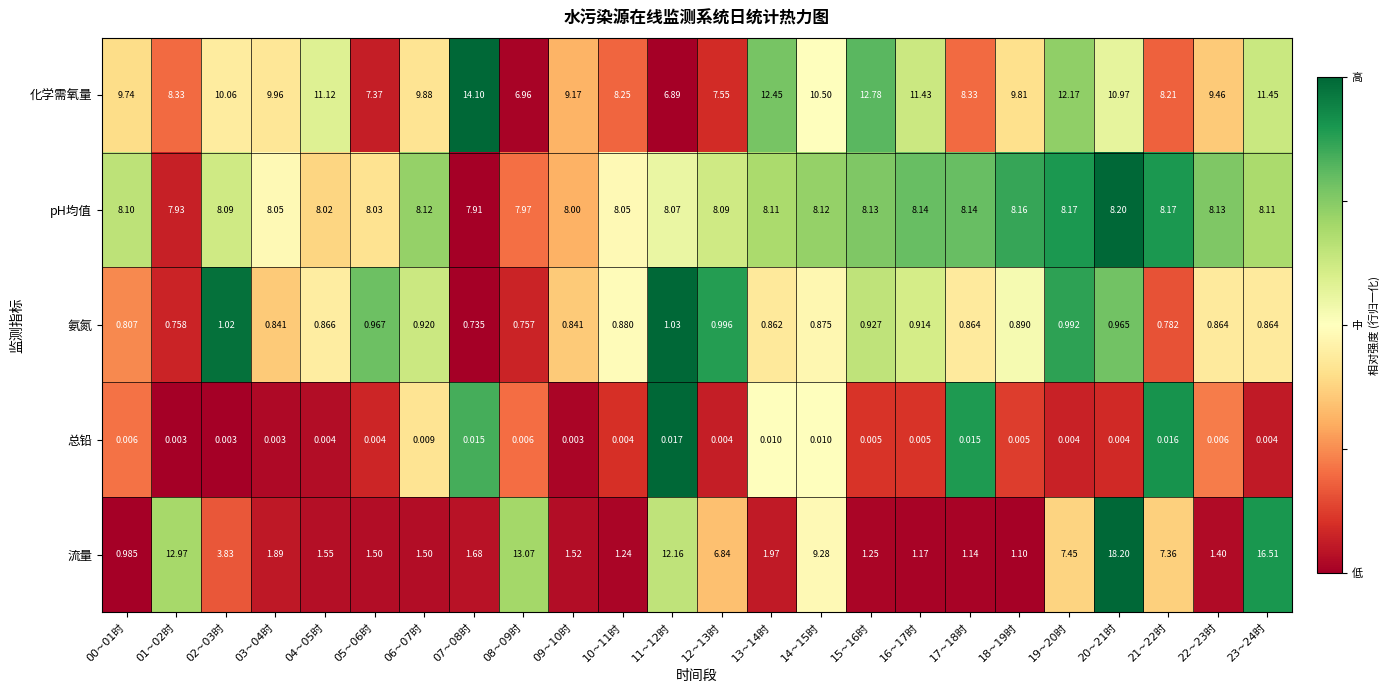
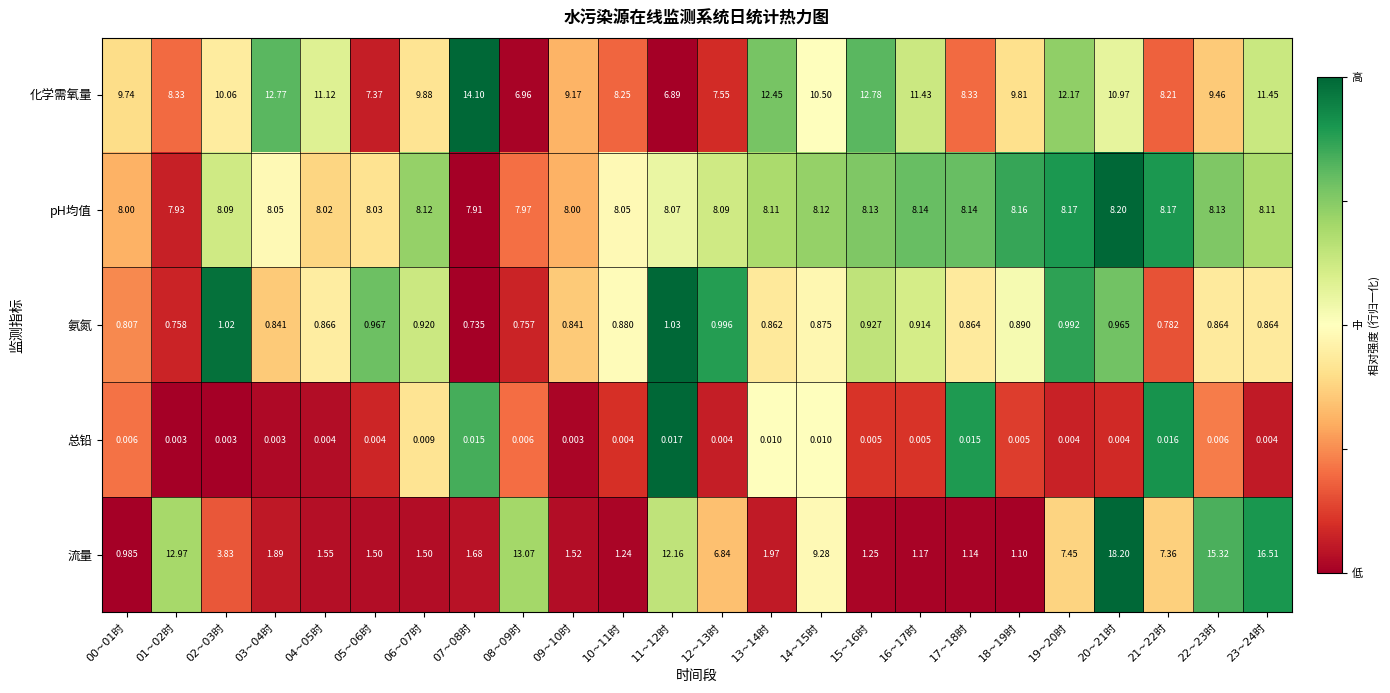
  {
    "化学需氧量": {
      "00~01时": 9.74,
      "01~02时": 8.33,
      "02~03时": 10.06,
-     "03~04时": 9.96,
+     "03~04时": 12.77,
      "04~05时": 11.12,
      "05~06时": 7.37,
      "06~07时": 9.88,
      "07~08时": 14.10,
      "08~09时": 6.96,
      "09~10时": 9.17,
      "10~11时": 8.25,
      "11~12时": 6.89,
      "12~13时": 7.55,
      "13~14时": 12.45,
      "14~15时": 10.50,
      "15~16时": 12.78,
      "16~17时": 11.43,
      "17~18时": 8.33,
      "18~19时": 9.81,
      "19~20时": 12.17,
      "20~21时": 10.97,
      "21~22时": 8.21,
      "22~23时": 9.46,
      "23~24时": 11.45
    },
    "pH均值": {
-     "00~01时": 8.10,
+     "00~01时": 8.00,
      "01~02时": 7.93,
      "02~03时": 8.09,
      "03~04时": 8.05,
      "04~05时": 8.02,
      "05~06时": 8.03,
      "06~07时": 8.12,
      "07~08时": 7.91,
      "08~09时": 7.97,
      "09~10时": 8.00,
      "10~11时": 8.05,
      "11~12时": 8.07,
      "12~13时": 8.09,
      "13~14时": 8.11,
      "14~15时": 8.12,
      "15~16时": 8.13,
      "16~17时": 8.14,
      "17~18时": 8.14,
      "18~19时": 8.16,
      "19~20时": 8.17,
      "20~21时": 8.20,
      "21~22时": 8.17,
      "22~23时": 8.13,
      "23~24时": 8.11
    },
    "氨氮": {
      "00~01时": 0.807,
      "01~02时": 0.758,
      "02~03时": 1.02,
      "03~04时": 0.841,
      "04~05时": 0.866,
      "05~06时": 0.967,
      "06~07时": 0.920,
      "07~08时": 0.735,
      "08~09时": 0.757,
      "09~10时": 0.841,
      "10~11时": 0.880,
      "11~12时": 1.03,
      "12~13时": 0.996,
      "13~14时": 0.862,
      "14~15时": 0.875,
      "15~16时": 0.927,
      "16~17时": 0.914,
      "17~18时": 0.864,
      "18~19时": 0.890,
      "19~20时": 0.992,
      "20~21时": 0.965,
      "21~22时": 0.782,
      "22~23时": 0.864,
      "23~24时": 0.864
    },
    "总铅": {
      "00~01时": 0.006,
      "01~02时": 0.003,
      "02~03时": 0.003,
      "03~04时": 0.003,
      "04~05时": 0.004,
      "05~06时": 0.004,
      "06~07时": 0.009,
      "07~08时": 0.015,
      "08~09时": 0.006,
      "09~10时": 0.003,
      "10~11时": 0.004,
      "11~12时": 0.017,
      "12~13时": 0.004,
      "13~14时": 0.010,
      "14~15时": 0.010,
      "15~16时": 0.005,
      "16~17时": 0.005,
      "17~18时": 0.015,
      "18~19时": 0.005,
      "19~20时": 0.004,
      "20~21时": 0.004,
      "21~22时": 0.016,
      "22~23时": 0.006,
      "23~24时": 0.004
    },
    "流量": {
      "00~01时": 0.985,
      "01~02时": 12.97,
      "02~03时": 3.83,
      "03~04时": 1.89,
      "04~05时": 1.55,
      "05~06时": 1.50,
      "06~07时": 1.50,
      "07~08时": 1.68,
      "08~09时": 13.07,
      "09~10时": 1.52,
      "10~11时": 1.24,
      "11~12时": 12.16,
      "12~13时": 6.84,
      "13~14时": 1.97,
      "14~15时": 9.28,
      "15~16时": 1.25,
      "16~17时": 1.17,
      "17~18时": 1.14,
      "18~19时": 1.10,
      "19~20时": 7.45,
      "20~21时": 18.20,
      "21~22时": 7.36,
-     "22~23时": 1.40,
+     "22~23时": 15.32,
      "23~24时": 16.51
    }
  }
